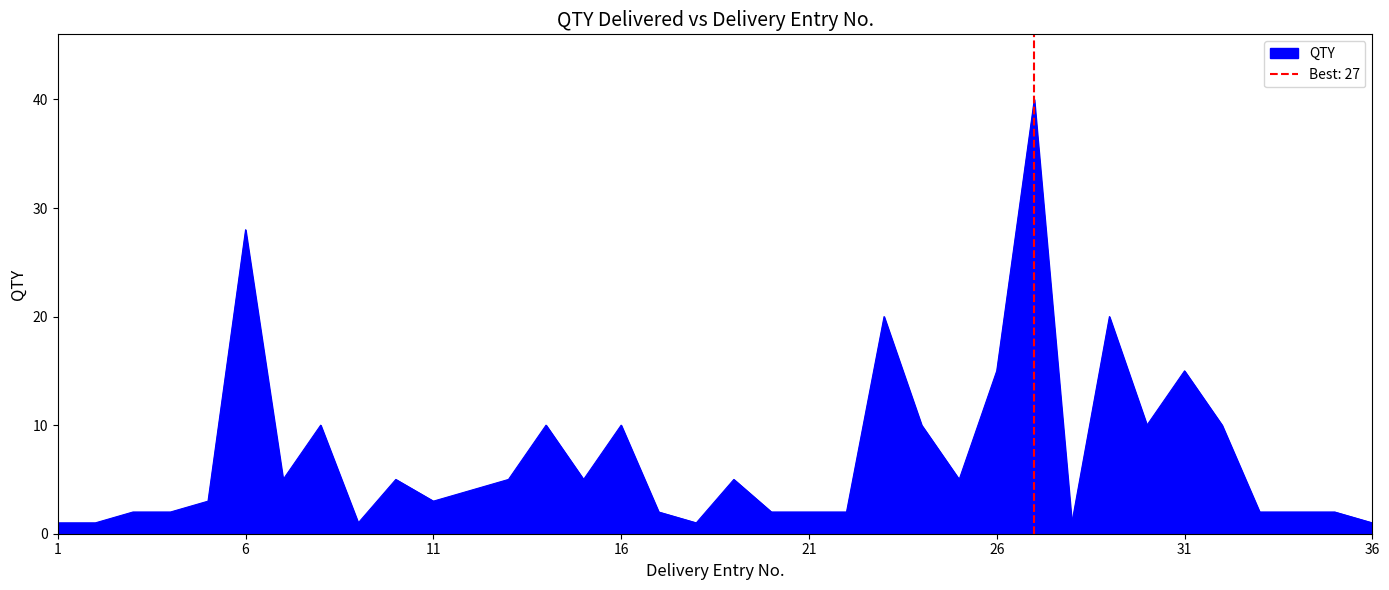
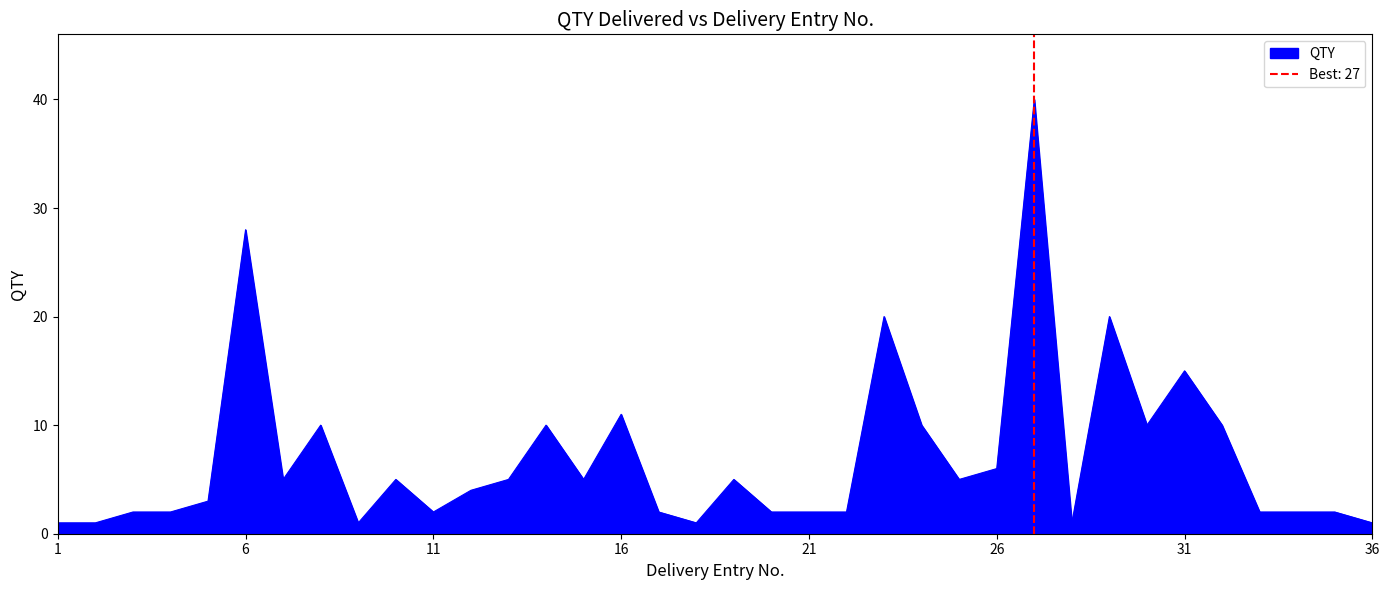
  {
    "1": 1,
    "6": 28,
-   "11": 3,
-   "16": 10,
+   "11": 2,
+   "16": 11,
    "21": 2,
-   "26": 15,
+   "26": 6,
    "31": 15,
    "36": 1
  }
